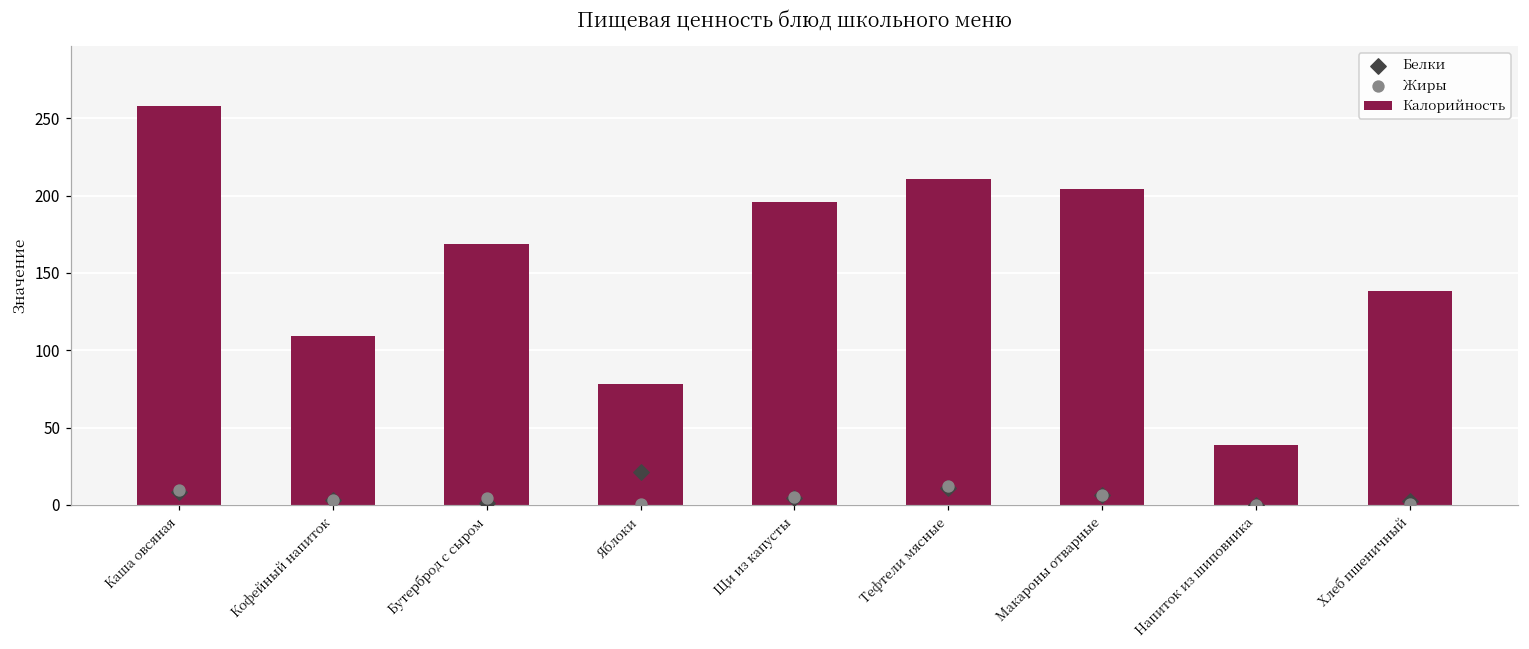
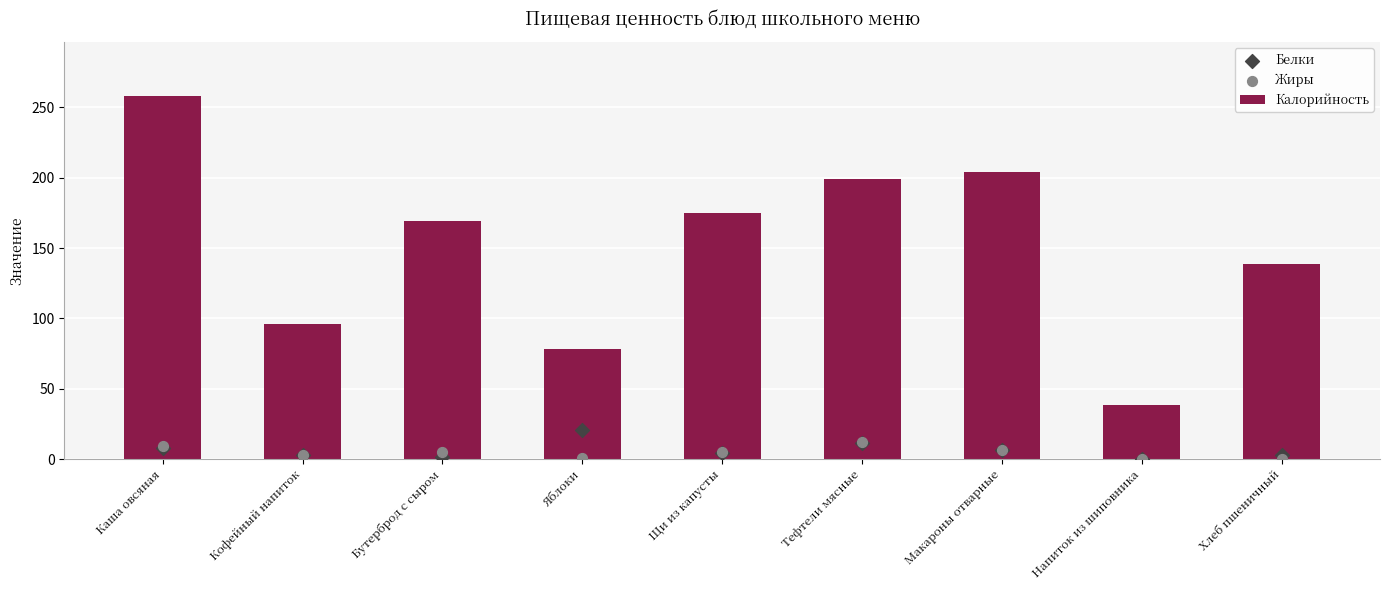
  {
    "Калорийность": {
      "Каша овсяная": 258,
-     "Кофейный напиток": 109,
+     "Кофейный напиток": 96,
      "Бутерброд с сыром": 169,
      "Яблоки": 78,
-     "Щи из капусты": 196,
-     "Тефтели мясные": 211,
+     "Щи из капусты": 175,
+     "Тефтели мясные": 199,
      "Макароны отварные": 204,
      "Напиток из шиповника": 39,
      "Хлеб пшеничный": 138
    }
  }
